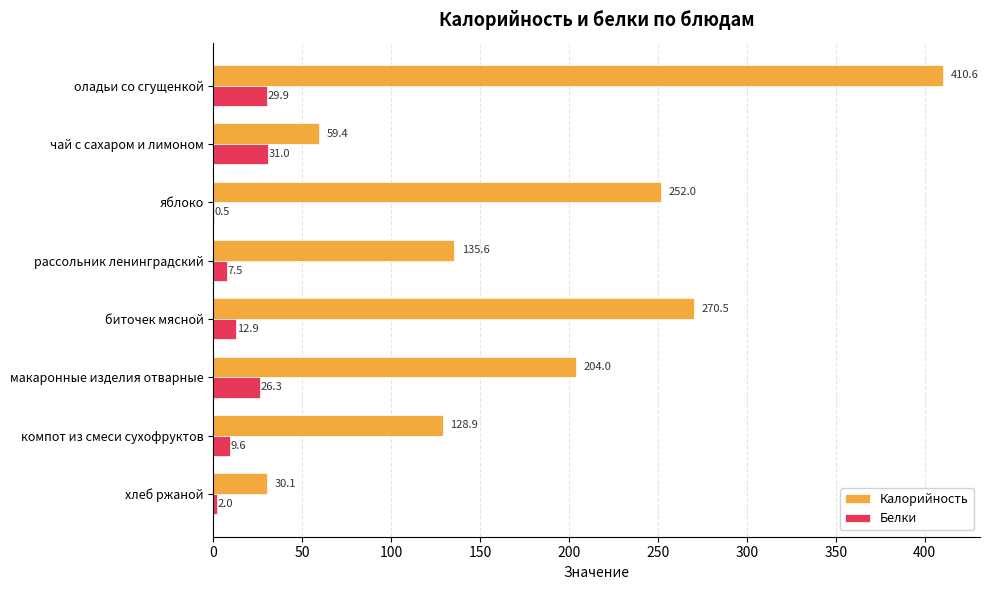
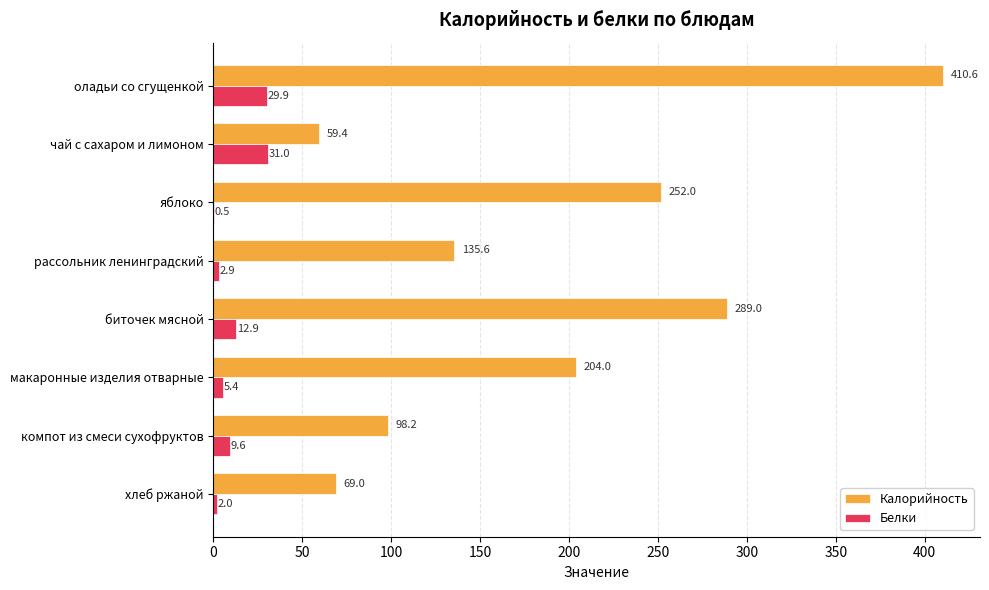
  {
    "Калорийность": {
      "оладьи со сгущенкой": 410.6,
      "чай с сахаром и лимоном": 59.4,
      "яблоко": 252.0,
      "рассольник ленинградский": 135.6,
-     "биточек мясной": 270.5,
+     "биточек мясной": 289.0,
      "макаронные изделия отварные": 204.0,
-     "компот из смеси сухофруктов": 128.9,
-     "хлеб ржаной": 30.1
+     "компот из смеси сухофруктов": 98.2,
+     "хлеб ржаной": 69.0
    },
    "Белки": {
      "оладьи со сгущенкой": 29.9,
      "чай с сахаром и лимоном": 31.0,
      "яблоко": 0.5,
-     "рассольник ленинградский": 7.5,
+     "рассольник ленинградский": 2.9,
      "биточек мясной": 12.9,
-     "макаронные изделия отварные": 26.3,
+     "макаронные изделия отварные": 5.4,
      "компот из смеси сухофруктов": 9.6,
      "хлеб ржаной": 2.0
    }
  }
